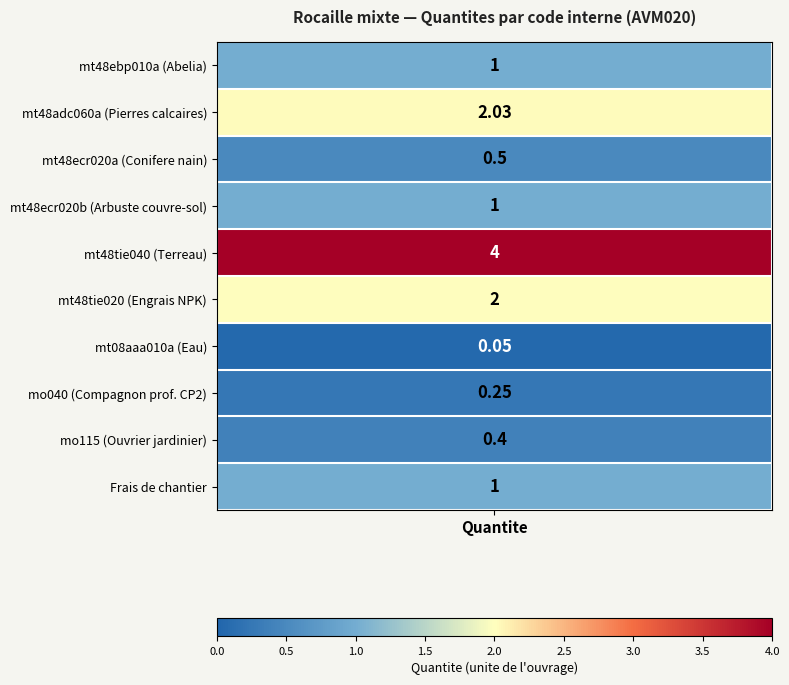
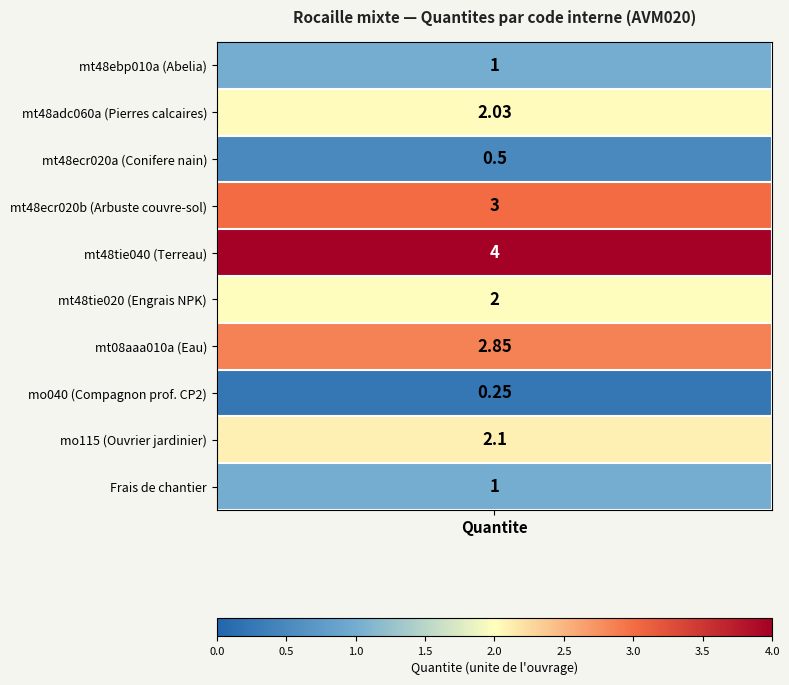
  {
    "mt48ebp010a (Abelia)": {
      "Quantite": 1
    },
    "mt48adc060a (Pierres calcaires)": {
      "Quantite": 2.03
    },
    "mt48ecr020a (Conifere nain)": {
      "Quantite": 0.5
    },
    "mt48ecr020b (Arbuste couvre-sol)": {
-     "Quantite": 1
+     "Quantite": 3
    },
    "mt48tie040 (Terreau)": {
      "Quantite": 4
    },
    "mt48tie020 (Engrais NPK)": {
      "Quantite": 2
    },
    "mt08aaa010a (Eau)": {
-     "Quantite": 0.05
+     "Quantite": 2.85
    },
    "mo040 (Compagnon prof. CP2)": {
      "Quantite": 0.25
    },
    "mo115 (Ouvrier jardinier)": {
-     "Quantite": 0.4
+     "Quantite": 2.1
    },
    "Frais de chantier": {
      "Quantite": 1
    }
  }
